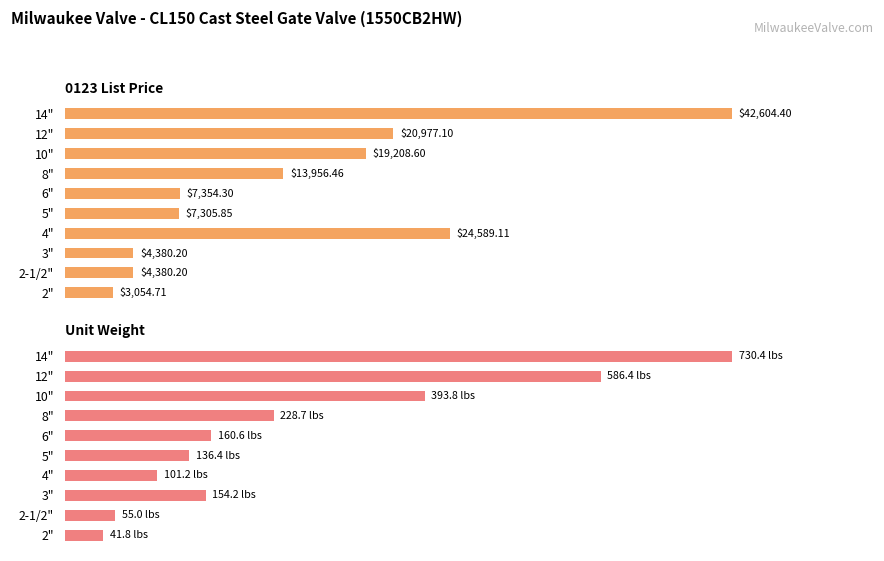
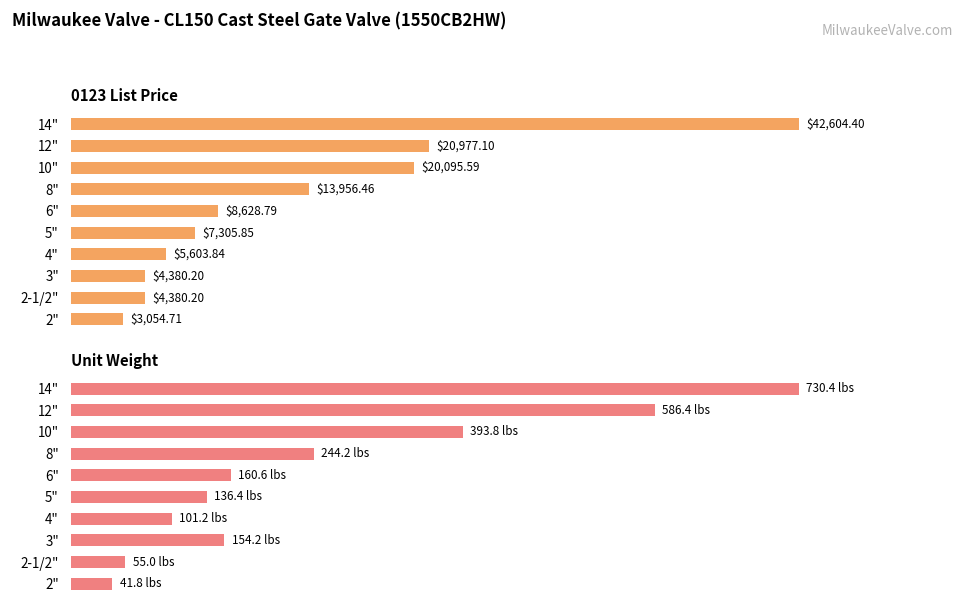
  {
    "0123 List Price": {
-     "10\"": "$19,208.60",
-     "6\"": "$7,354.30",
-     "4\"": "$24,589.11"
+     "10\"": "$20,095.59",
+     "6\"": "$8,628.79",
+     "4\"": "$5,603.84"
    },
    "Unit Weight": {
-     "8\"": "228.7"
+     "8\"": "244.2"
    }
  }
